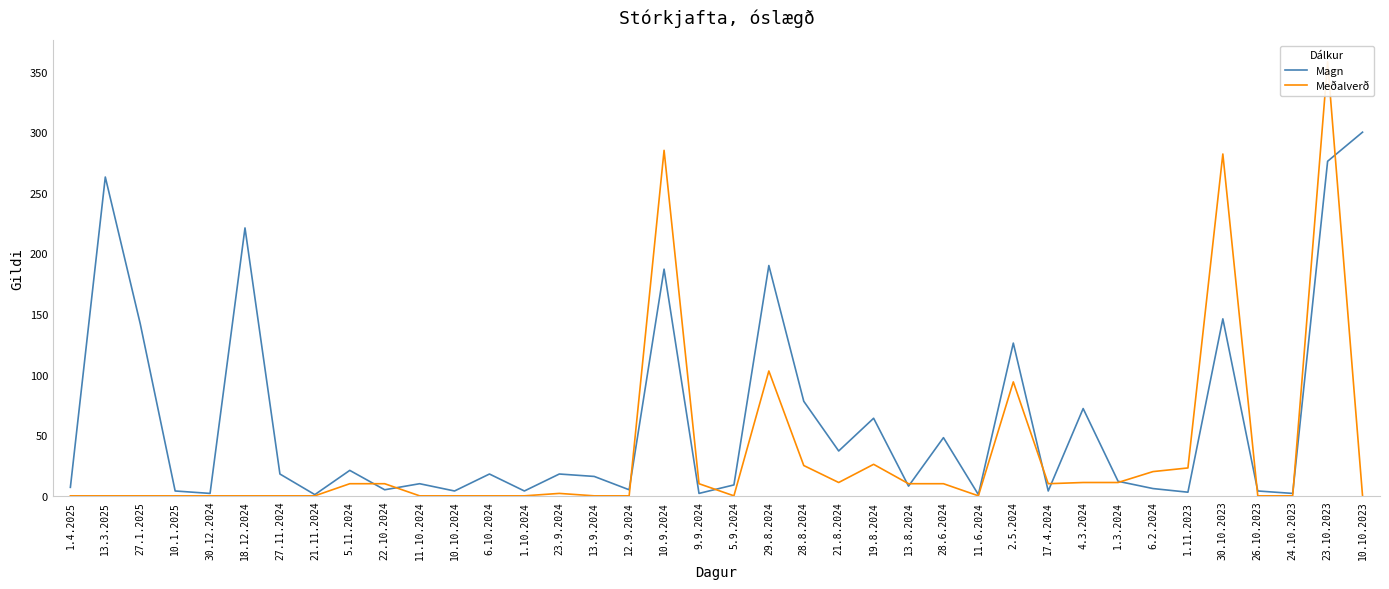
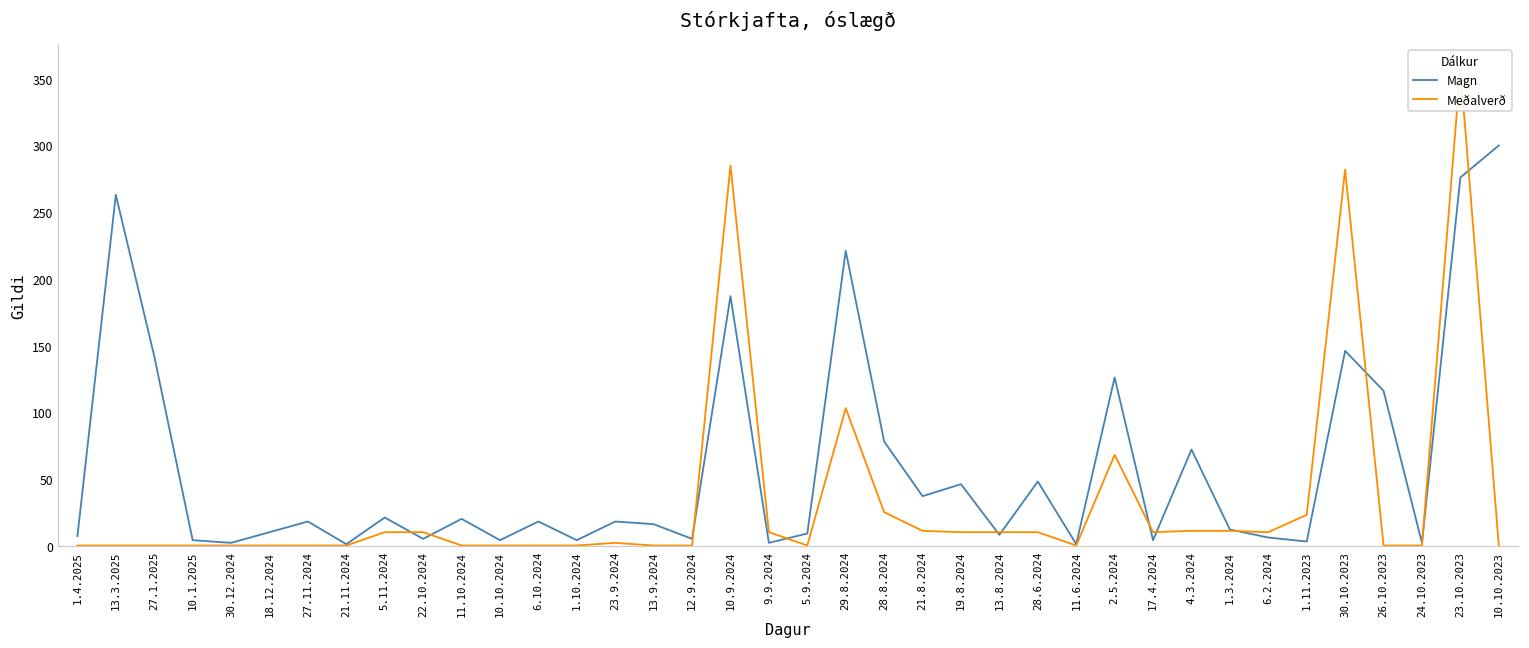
  {
    "Magn": {
      "1.4.2025": 7,
      "13.3.2025": 263,
      "27.1.2025": 142,
      "10.1.2025": 4,
-     "18.12.2024": 221,
+     "18.12.2024": 10,
      "27.11.2024": 18,
      "5.11.2024": 21,
      "22.10.2024": 5,
-     "11.10.2024": 10,
+     "11.10.2024": 20,
      "10.10.2024": 4,
      "6.10.2024": 18,
      "1.10.2024": 4,
      "23.9.2024": 18,
      "13.9.2024": 16,
      "12.9.2024": 5,
      "10.9.2024": 187,
      "9.9.2024": 2,
      "5.9.2024": 9,
-     "29.8.2024": 190,
+     "29.8.2024": 221,
      "28.8.2024": 78,
      "21.8.2024": 37,
-     "19.8.2024": 64,
+     "19.8.2024": 46,
      "28.6.2024": 48,
      "2.5.2024": 126,
      "17.4.2024": 4,
      "4.3.2024": 72,
      "6.2.2024": 6,
      "1.11.2023": 3,
      "30.10.2023": 146,
-     "26.10.2023": 4,
+     "26.10.2023": 116,
      "23.10.2023": 276,
      "10.10.2023": 300
    },
    "Meðalverð": {
      "1.4.2025": 0,
      "13.3.2025": 0,
      "27.1.2025": 0,
      "10.1.2025": 0,
      "18.12.2024": 0,
      "27.11.2024": 0,
      "5.11.2024": 10,
      "22.10.2024": 10,
      "11.10.2024": 0,
      "10.10.2024": 0,
      "6.10.2024": 0,
      "1.10.2024": 0,
      "23.9.2024": 2,
      "13.9.2024": 0,
      "12.9.2024": 0,
      "10.9.2024": 285,
      "9.9.2024": 10,
      "5.9.2024": 0,
      "29.8.2024": 103,
      "28.8.2024": 25,
      "21.8.2024": 11,
-     "19.8.2024": 26,
+     "19.8.2024": 10,
      "28.6.2024": 10,
-     "2.5.2024": 94,
+     "2.5.2024": 68,
      "17.4.2024": 10,
      "4.3.2024": 11,
-     "6.2.2024": 20,
+     "6.2.2024": 10,
      "1.11.2023": 23,
      "30.10.2023": 282,
      "26.10.2023": 0,
      "10.10.2023": 0
    }
  }
